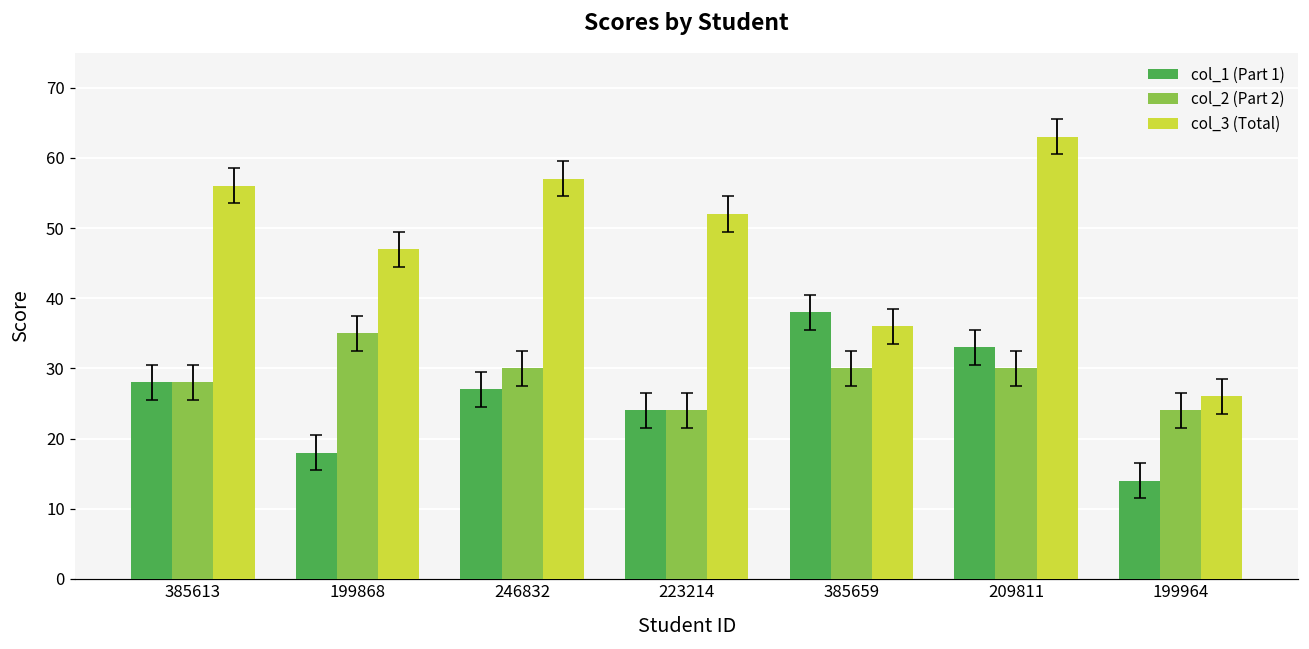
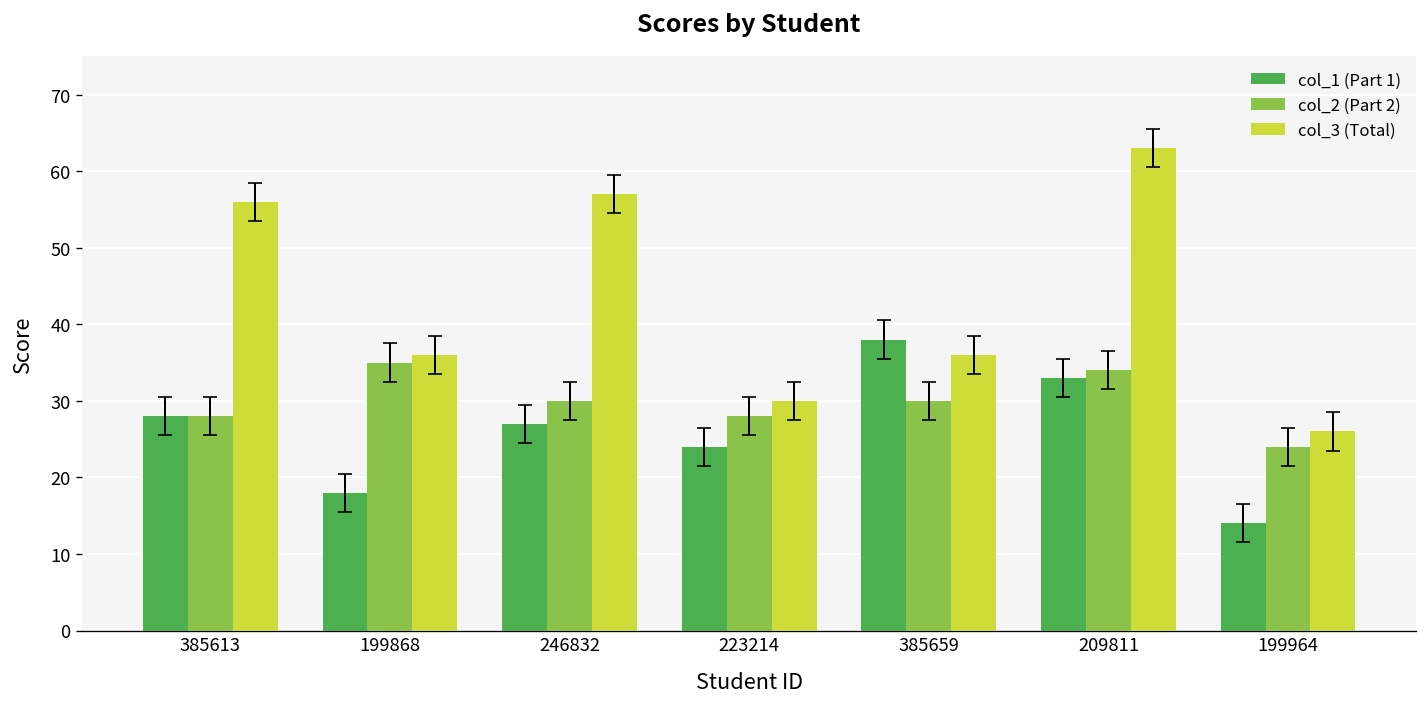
  {
    "col_1 (Part 1)": {
      "385613": 28,
      "199868": 18,
      "246832": 27,
      "223214": 24,
      "385659": 38,
      "209811": 33,
      "199964": 14
    },
    "col_2 (Part 2)": {
      "385613": 28,
      "199868": 35,
      "246832": 30,
-     "223214": 24,
+     "223214": 28,
      "385659": 30,
-     "209811": 30,
+     "209811": 34,
      "199964": 24
    },
    "col_3 (Total)": {
      "385613": 56,
-     "199868": 47,
+     "199868": 36,
      "246832": 57,
-     "223214": 52,
+     "223214": 30,
      "385659": 36,
      "209811": 63,
      "199964": 26
    }
  }
